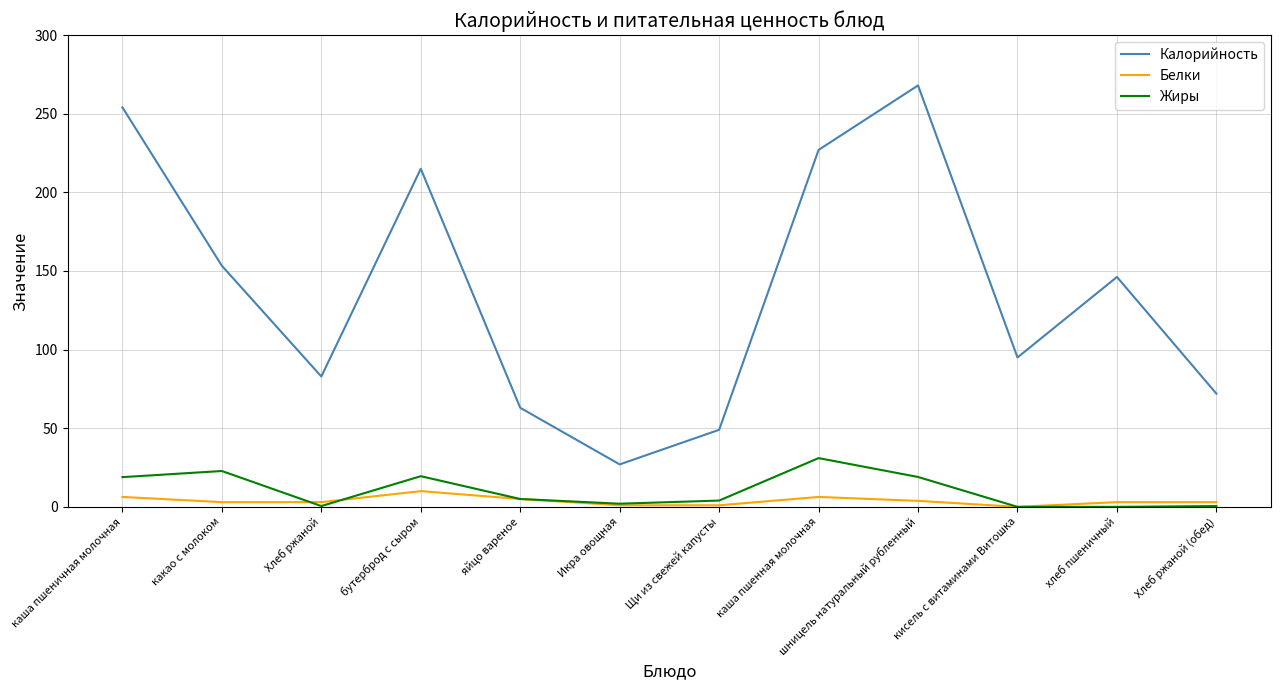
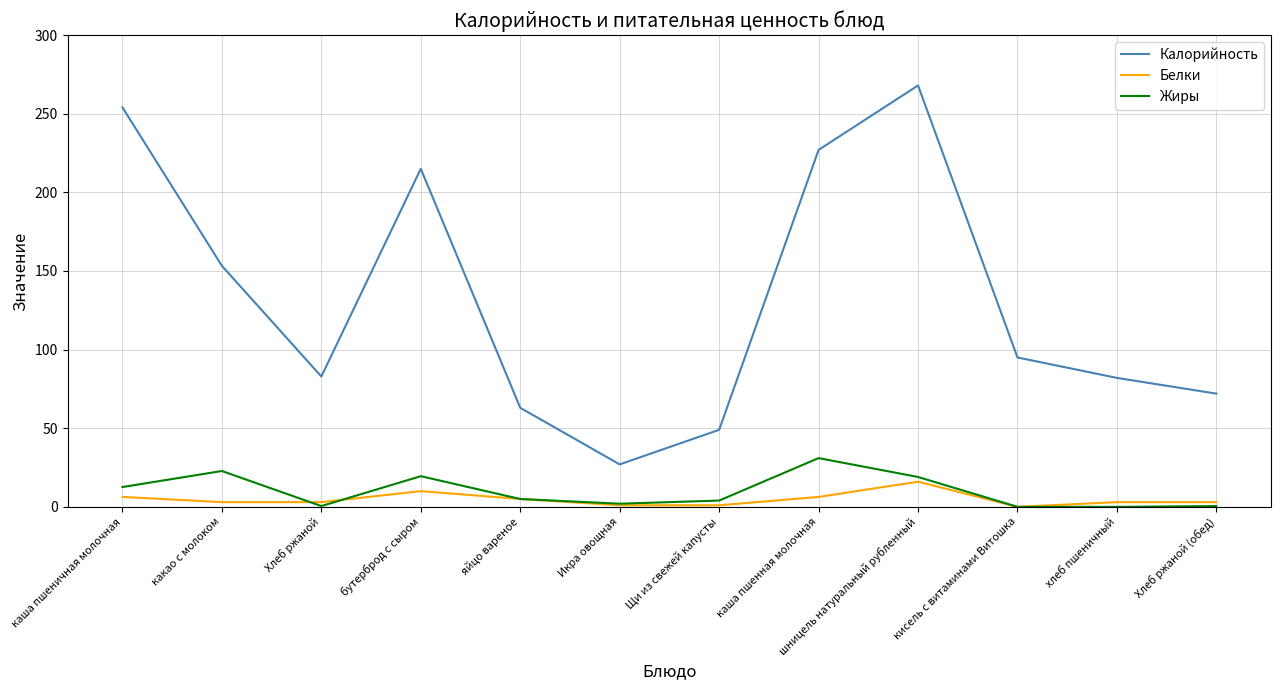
  {
    "Калорийность": {
      "каша пшеничная молочная": 254,
      "какао с молоком": 153,
      "Хлеб ржаной": 83,
      "бутерброд с сыром": 215,
      "яйцо вареное": 63,
      "Икра овощная": 27,
      "Щи из свежей капусты": 49,
      "каша пшенная молочная": 227,
      "шницель натуральный рубленный": 268,
      "кисель с витаминами Витошка": 95,
-     "хлеб пшеничный": 146,
+     "хлеб пшеничный": 82,
      "Хлеб ржаной (обед)": 72
    },
    "Белки": {
      "каша пшеничная молочная": 6,
      "какао с молоком": 3,
      "Хлеб ржаной": 3,
      "бутерброд с сыром": 10,
      "Щи из свежей капусты": 1,
      "каша пшенная молочная": 6,
-     "шницель натуральный рубленный": 4,
+     "шницель натуральный рубленный": 16,
      "хлеб пшеничный": 3,
      "Хлеб ржаной (обед)": 3
    },
    "Жиры": {
-     "каша пшеничная молочная": 19,
+     "каша пшеничная молочная": 13,
      "какао с молоком": 23,
      "Хлеб ржаной": 1,
      "бутерброд с сыром": 20,
      "Щи из свежей капусты": 4,
      "каша пшенная молочная": 31,
      "шницель натуральный рубленный": 19,
      "хлеб пшеничный": 0,
      "Хлеб ржаной (обед)": 1
    }
  }
